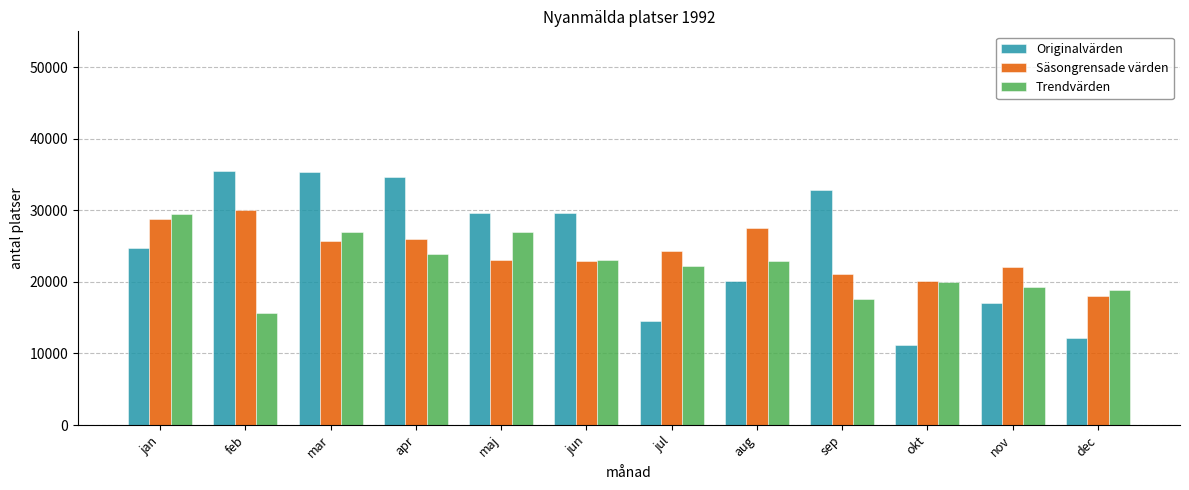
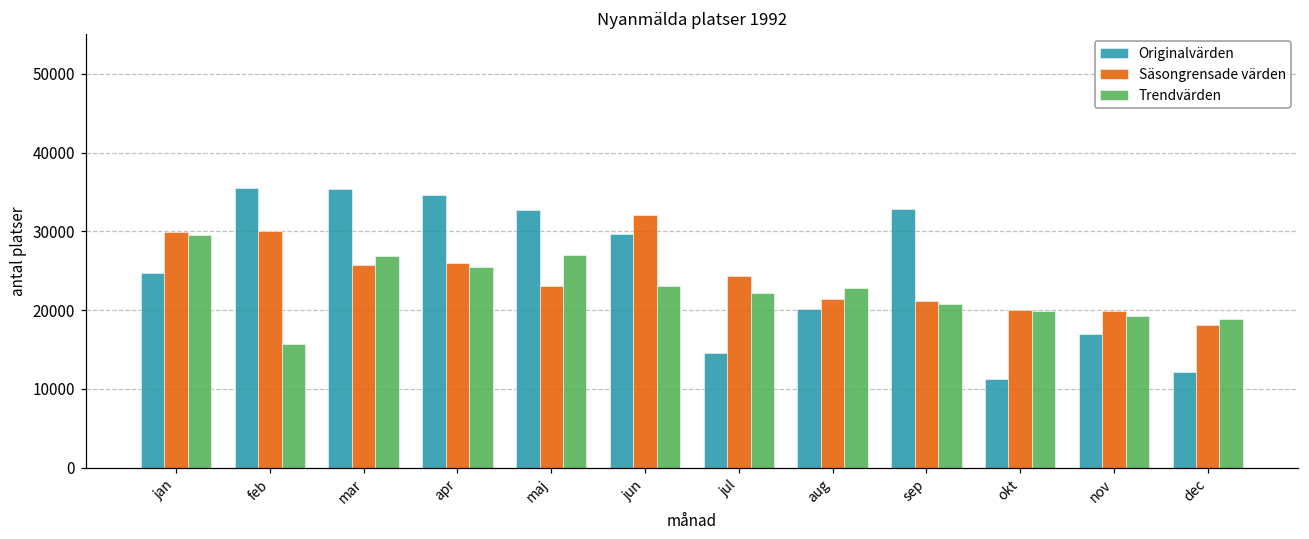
  {
    "Originalvärden": {
      "jan": 25000,
      "feb": 35000,
      "mar": 35000,
      "apr": 35000,
-     "maj": 30000,
+     "maj": 33000,
      "jun": 30000,
      "jul": 14000,
      "aug": 20000,
      "sep": 33000,
      "okt": 11000,
      "nov": 17000,
      "dec": 12000
    },
    "Säsongrensade värden": {
-     "jan": 29000,
+     "jan": 30000,
      "feb": 30000,
      "mar": 26000,
      "apr": 26000,
      "maj": 23000,
-     "jun": 23000,
+     "jun": 32000,
      "jul": 24000,
-     "aug": 28000,
+     "aug": 21000,
      "sep": 21000,
      "okt": 20000,
-     "nov": 22000,
+     "nov": 20000,
      "dec": 18000
    },
    "Trendvärden": {
      "jan": 29000,
      "feb": 16000,
      "mar": 27000,
-     "apr": 24000,
+     "apr": 25000,
      "maj": 27000,
      "jun": 23000,
      "jul": 22000,
      "aug": 23000,
-     "sep": 18000,
+     "sep": 21000,
      "okt": 20000,
      "nov": 19000,
      "dec": 19000
    }
  }
